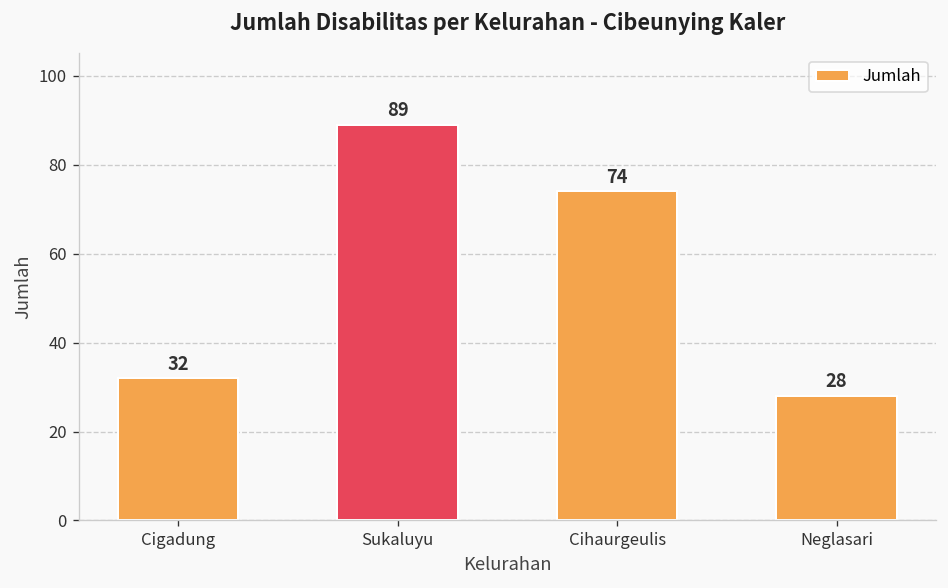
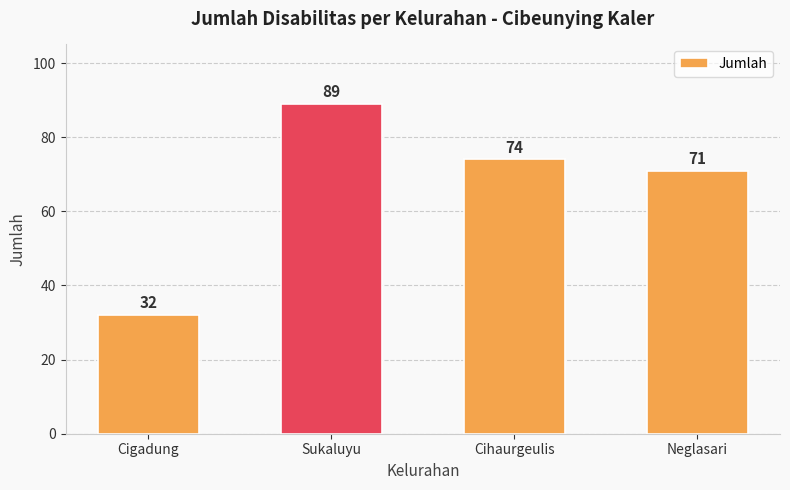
  {
    "Cigadung": 32,
    "Sukaluyu": 89,
    "Cihaurgeulis": 74,
-   "Neglasari": 28
+   "Neglasari": 71
  }
